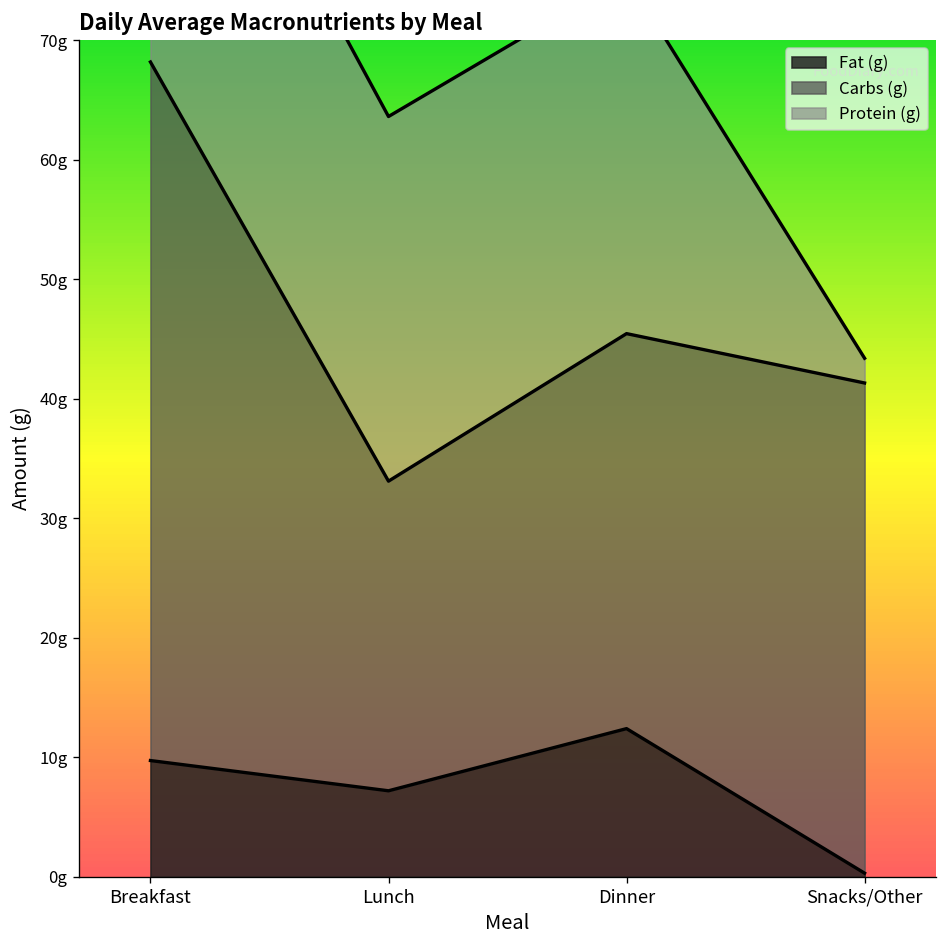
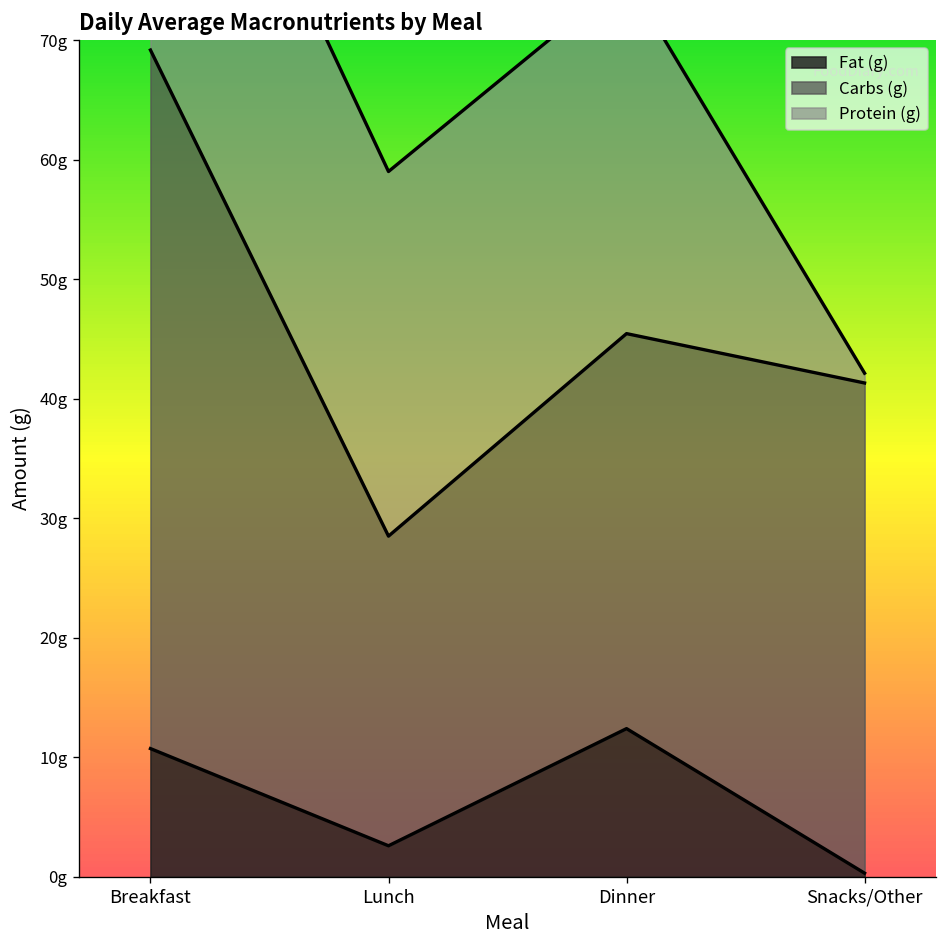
  {
    "Fat (g)": {
-     "Breakfast": "10g",
-     "Lunch": "7g",
+     "Breakfast": "11g",
+     "Lunch": "3g",
      "Dinner": "12g",
      "Snacks/Other": "0g"
    },
    "Carbs (g)": {
      "Breakfast": "58g",
      "Lunch": "26g",
      "Dinner": "33g",
      "Snacks/Other": "41g"
    },
    "Protein (g)": {
      "Lunch": "31g",
-     "Snacks/Other": "2g"
+     "Snacks/Other": "1g"
    }
  }
